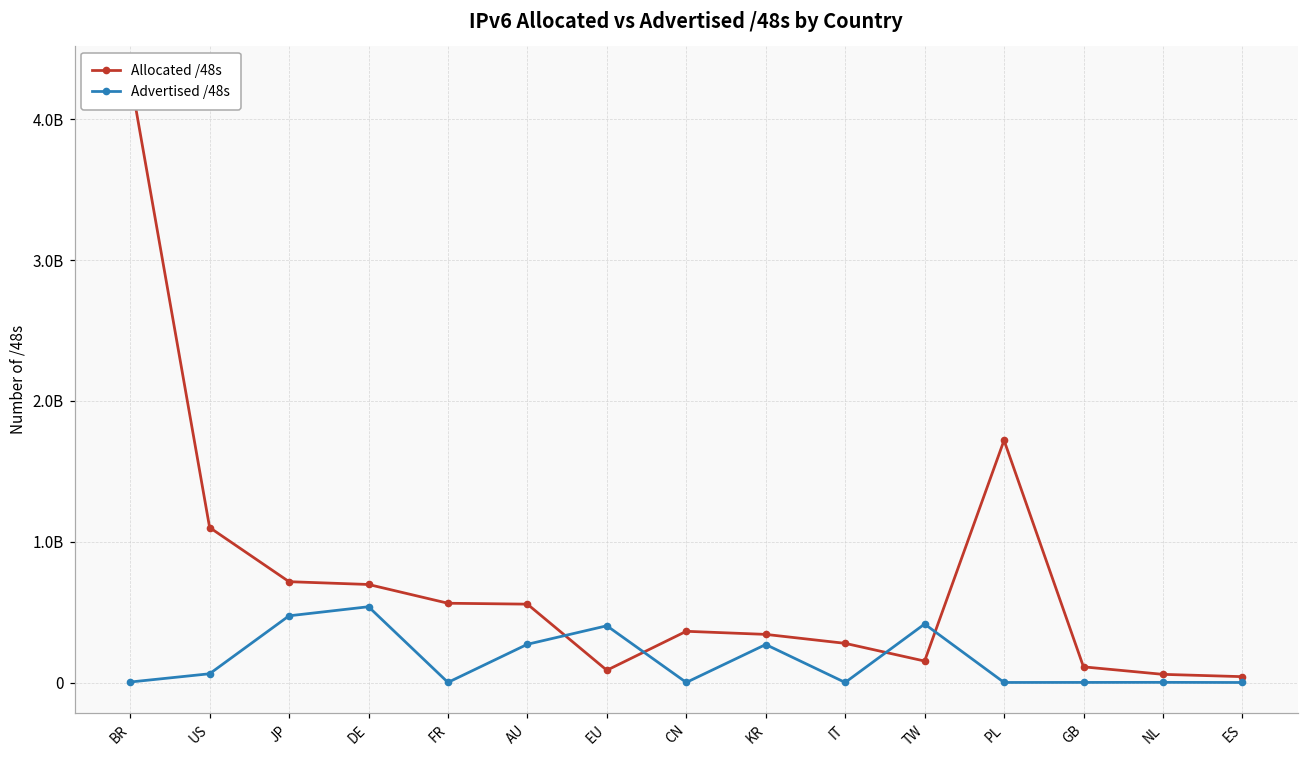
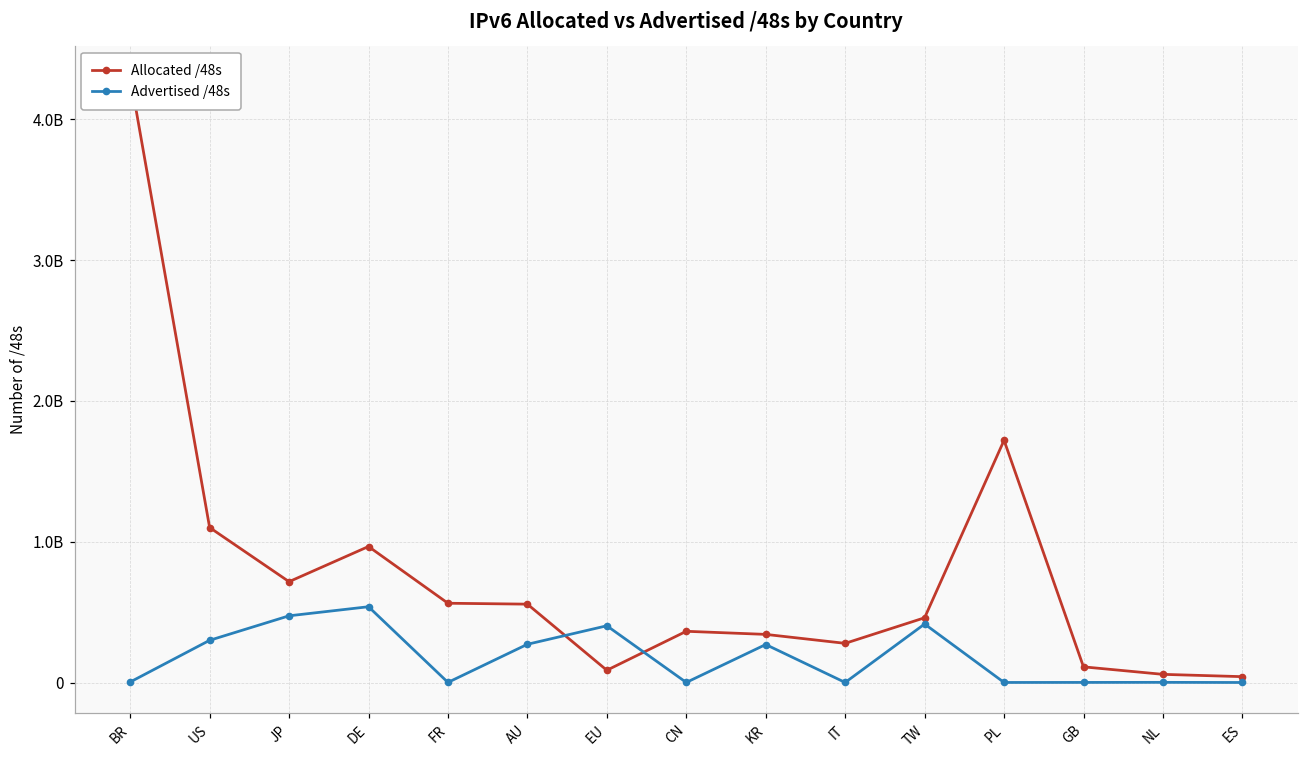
  {
    "Allocated /48s": {
      "US": 1100000000,
      "JP": 720000000,
-     "DE": 700000000,
+     "DE": 970000000,
      "FR": 560000000,
      "AU": 560000000,
      "EU": 90000000,
      "CN": 360000000,
      "KR": 340000000,
      "IT": 280000000,
-     "TW": 150000000,
+     "TW": 460000000,
      "PL": 1720000000,
      "GB": 110000000,
      "NL": 60000000,
      "ES": 40000000
    },
    "Advertised /48s": {
      "BR": 0,
-     "US": 60000000,
+     "US": 300000000,
      "JP": 470000000,
      "DE": 540000000,
      "FR": 0,
      "AU": 270000000,
      "EU": 400000000,
      "CN": 0,
      "KR": 270000000,
      "IT": 0,
      "TW": 420000000,
      "PL": 0,
      "GB": 0,
      "NL": 0,
      "ES": 0
    }
  }
